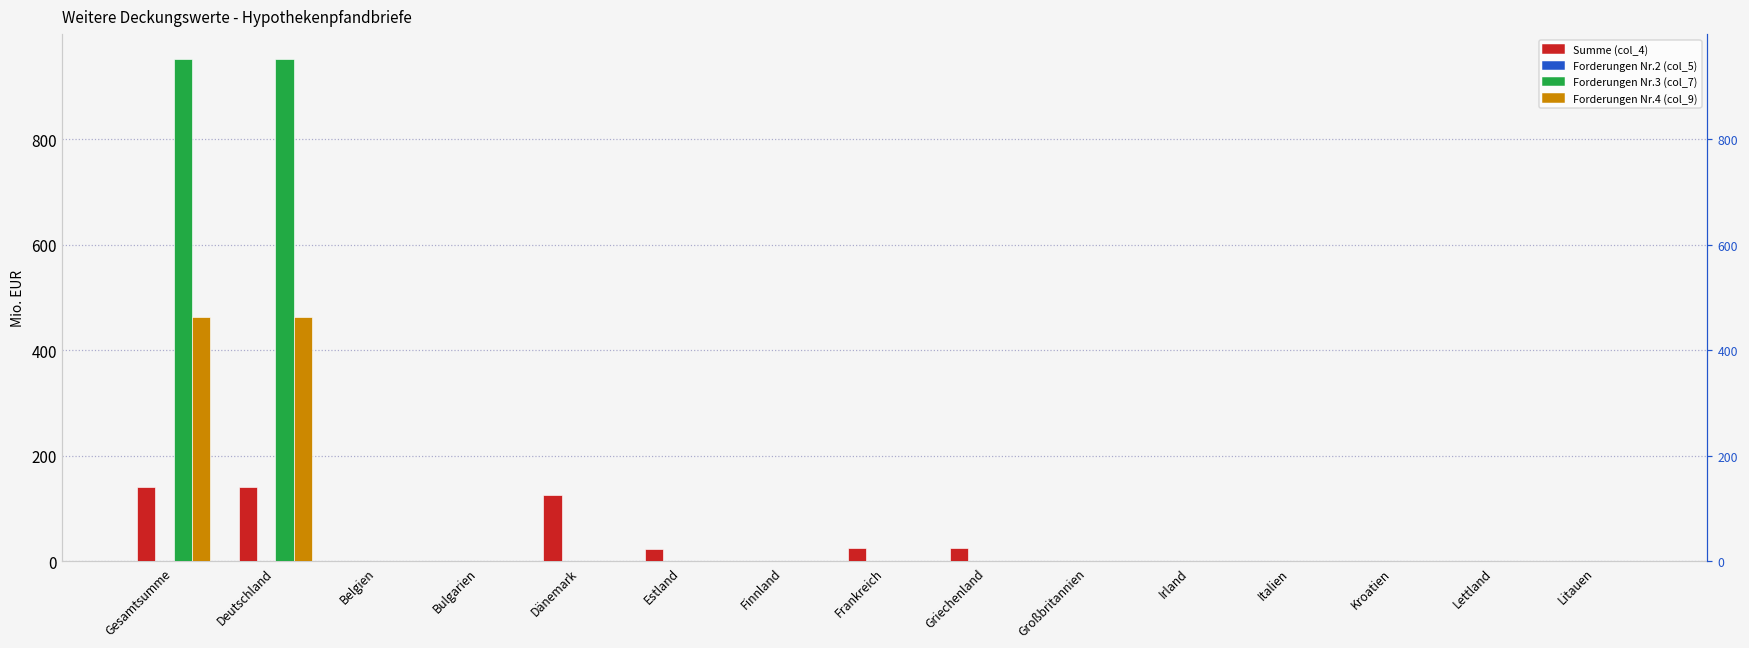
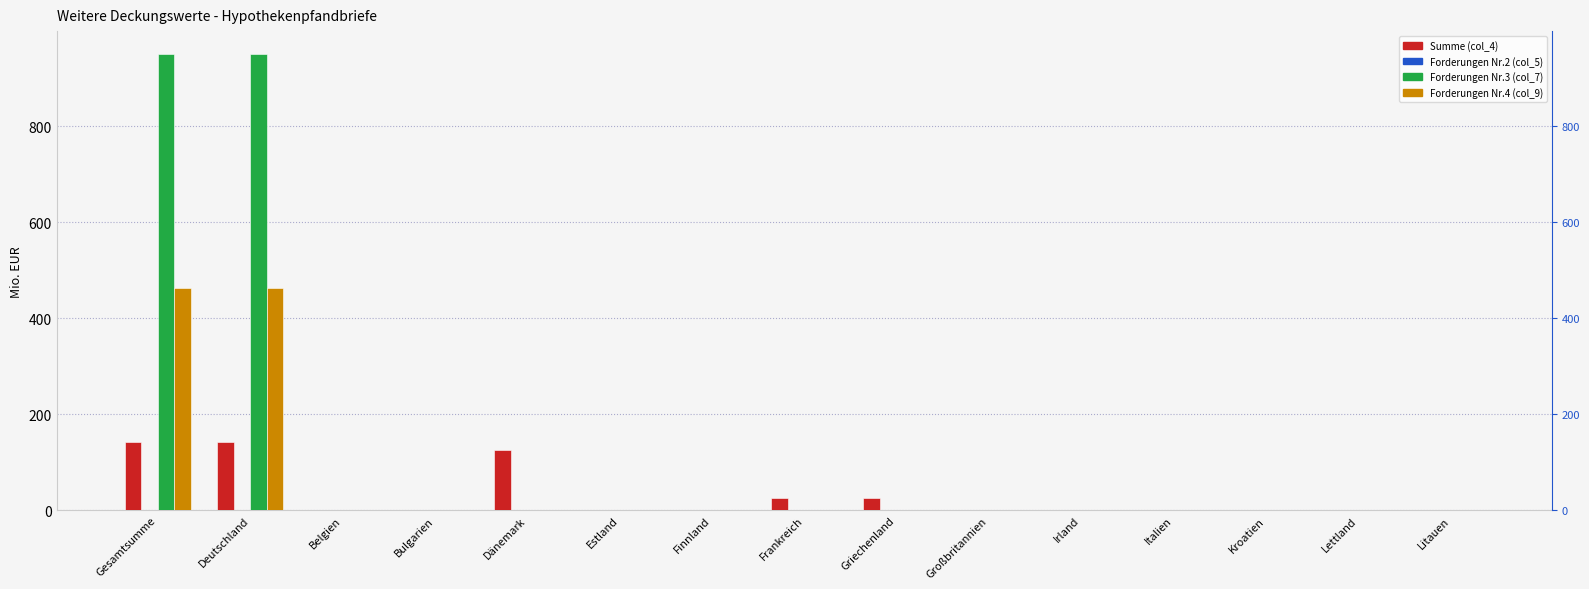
  {
    "Summe (col_4)": {
      "Gesamtsumme": 140,
      "Deutschland": 140,
      "Belgien": 0,
      "Bulgarien": 0,
      "Dänemark": 130,
-     "Estland": 20,
+     "Estland": 0,
      "Finnland": 0,
      "Frankreich": 30,
      "Griechenland": 30,
      "Großbritannien": 0,
      "Irland": 0,
      "Italien": 0,
      "Kroatien": 0,
      "Lettland": 0,
      "Litauen": 0
    },
    "Forderungen Nr.2 (col_5)": {
      "Gesamtsumme": 0,
      "Deutschland": 0,
      "Belgien": 0,
      "Bulgarien": 0,
      "Dänemark": 0,
      "Estland": 0,
      "Finnland": 0,
      "Frankreich": 0,
      "Griechenland": 0,
      "Großbritannien": 0,
      "Irland": 0,
      "Italien": 0,
      "Kroatien": 0,
      "Lettland": 0,
      "Litauen": 0
    },
    "Forderungen Nr.3 (col_7)": {
      "Gesamtsumme": 950,
      "Deutschland": 950,
      "Belgien": 0,
      "Bulgarien": 0,
      "Dänemark": 0,
      "Estland": 0,
      "Finnland": 0,
      "Frankreich": 0,
      "Griechenland": 0,
      "Großbritannien": 0,
      "Irland": 0,
      "Italien": 0,
      "Kroatien": 0,
      "Lettland": 0,
      "Litauen": 0
    },
    "Forderungen Nr.4 (col_9)": {
      "Gesamtsumme": 460,
      "Deutschland": 460,
      "Belgien": 0,
      "Bulgarien": 0,
      "Dänemark": 0,
      "Estland": 0,
      "Finnland": 0,
      "Frankreich": 0,
      "Griechenland": 0,
      "Großbritannien": 0,
      "Irland": 0,
      "Italien": 0,
      "Kroatien": 0,
      "Lettland": 0,
      "Litauen": 0
    }
  }
